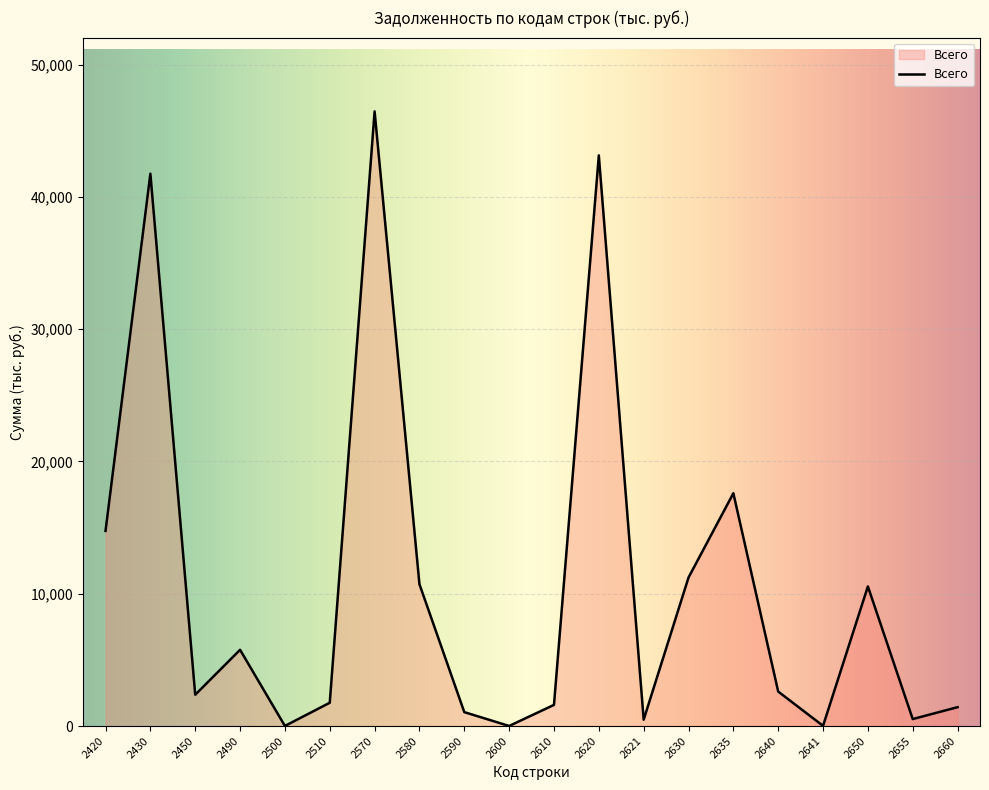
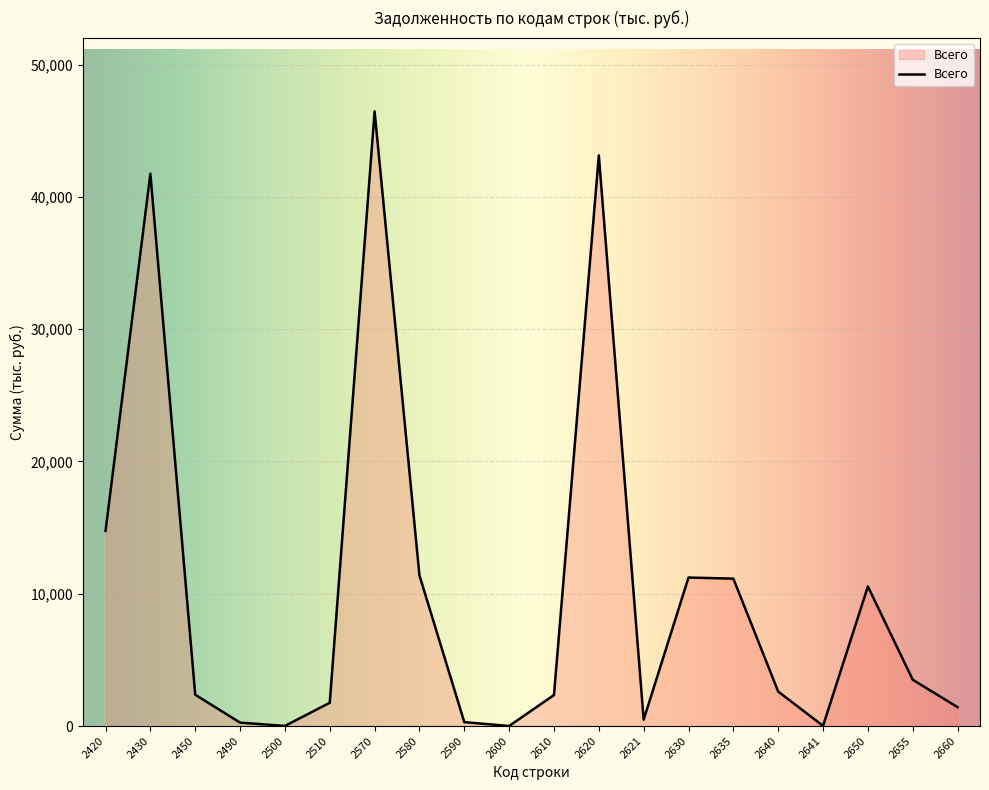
  {
    "2420": "14,800",
    "2430": "41,800",
    "2450": "2,400",
-   "2490": "5,800",
+   "2490": "300",
    "2500": "0",
    "2510": "1,800",
    "2570": "46,500",
-   "2580": "10,700",
-   "2590": "1,100",
+   "2580": "11,400",
+   "2590": "300",
    "2600": "0",
-   "2610": "1,600",
+   "2610": "2,300",
    "2620": "43,100",
    "2621": "500",
    "2630": "11,200",
-   "2635": "17,600",
+   "2635": "11,100",
    "2640": "2,600",
    "2641": "0",
    "2650": "10,600",
-   "2655": "500",
+   "2655": "3,500",
    "2660": "1,400"
  }
